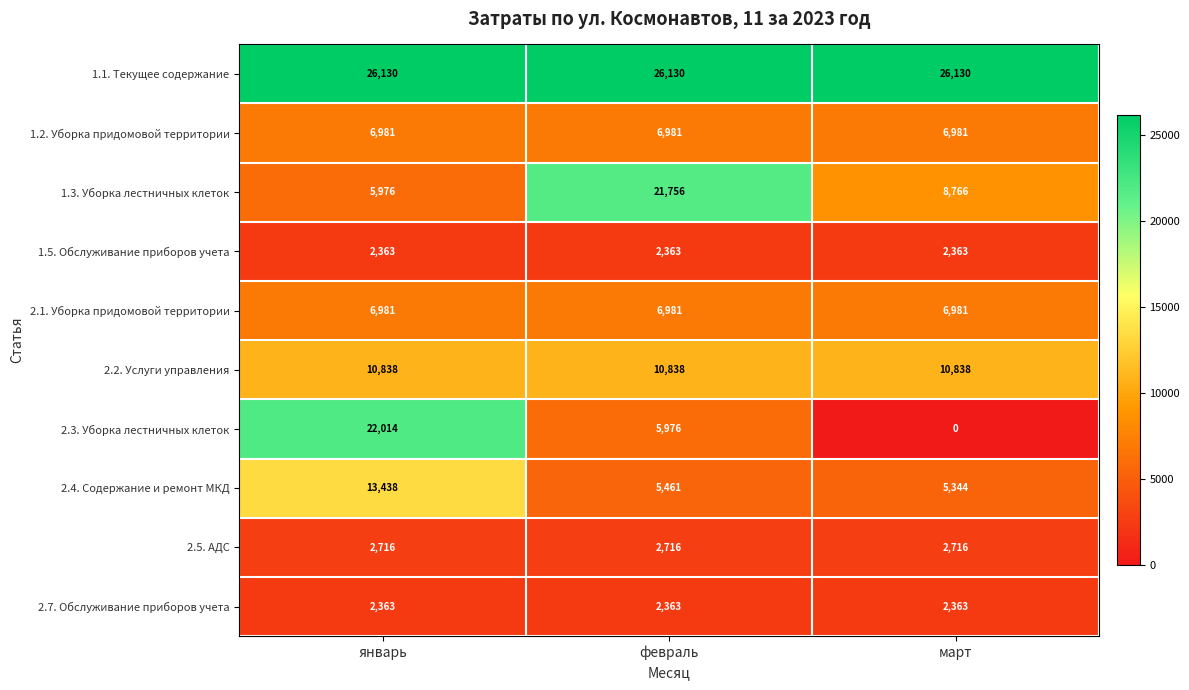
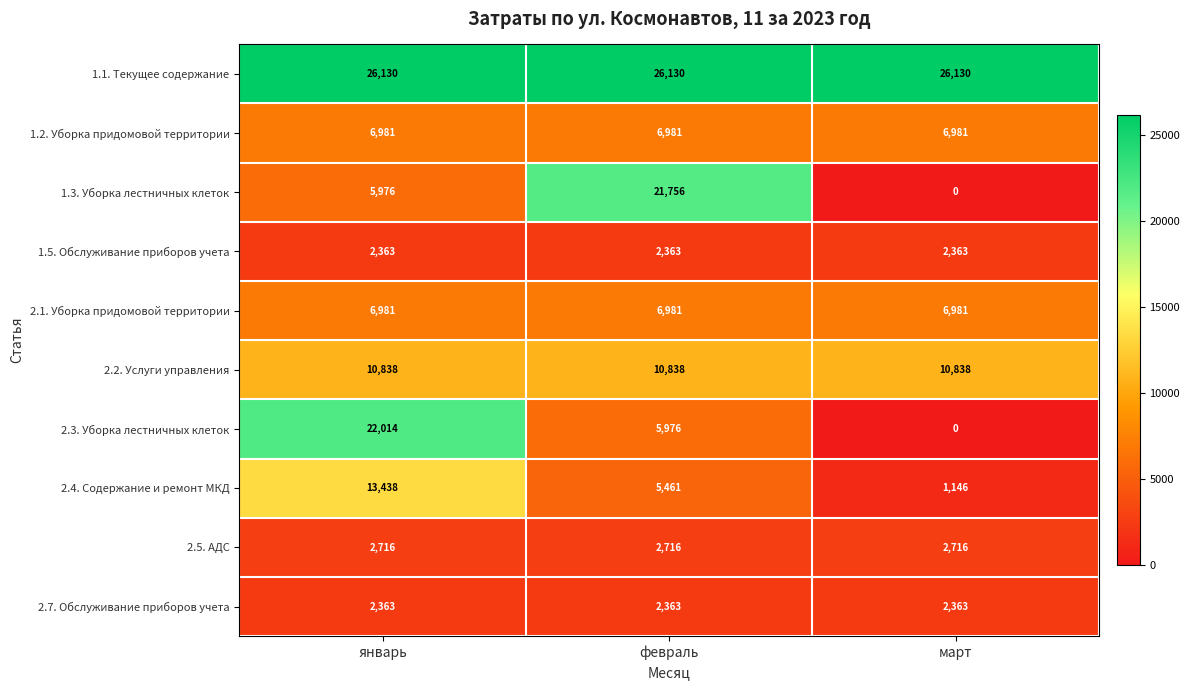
  {
    "1.1. Текущее содержание": {
      "январь": "26,130",
      "февраль": "26,130",
      "март": "26,130"
    },
    "1.2. Уборка придомовой территории": {
      "январь": "6,981",
      "февраль": "6,981",
      "март": "6,981"
    },
    "1.3. Уборка лестничных клеток": {
      "январь": "5,976",
      "февраль": "21,756",
-     "март": "8,766"
+     "март": "0"
    },
    "1.5. Обслуживание приборов учета": {
      "январь": "2,363",
      "февраль": "2,363",
      "март": "2,363"
    },
    "2.1. Уборка придомовой территории": {
      "январь": "6,981",
      "февраль": "6,981",
      "март": "6,981"
    },
    "2.2. Услуги управления": {
      "январь": "10,838",
      "февраль": "10,838",
      "март": "10,838"
    },
    "2.3. Уборка лестничных клеток": {
      "январь": "22,014",
      "февраль": "5,976",
      "март": "0"
    },
    "2.4. Содержание и ремонт МКД": {
      "январь": "13,438",
      "февраль": "5,461",
-     "март": "5,344"
+     "март": "1,146"
    },
    "2.5. АДС": {
      "январь": "2,716",
      "февраль": "2,716",
      "март": "2,716"
    },
    "2.7. Обслуживание приборов учета": {
      "январь": "2,363",
      "февраль": "2,363",
      "март": "2,363"
    }
  }
